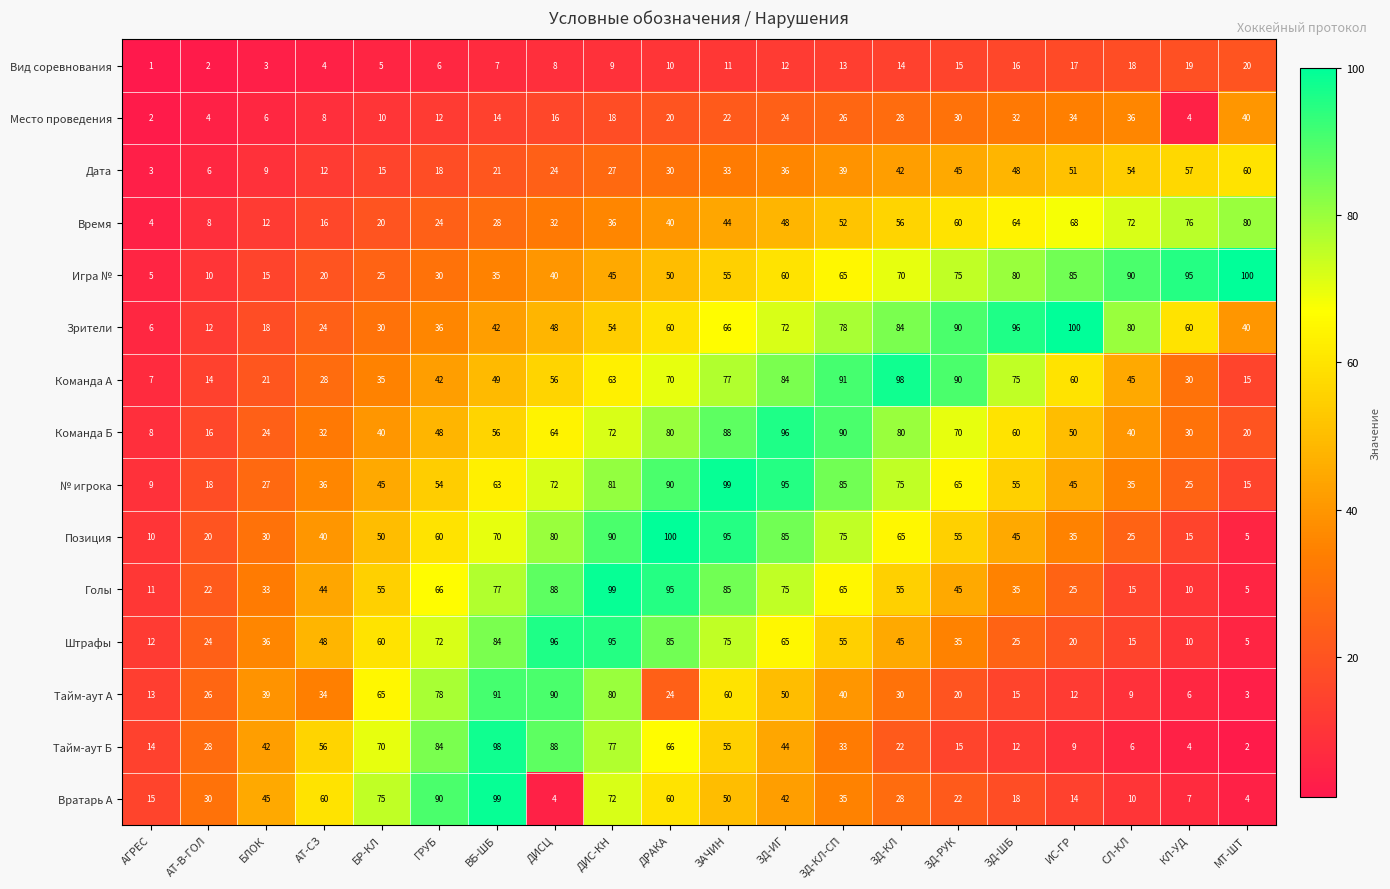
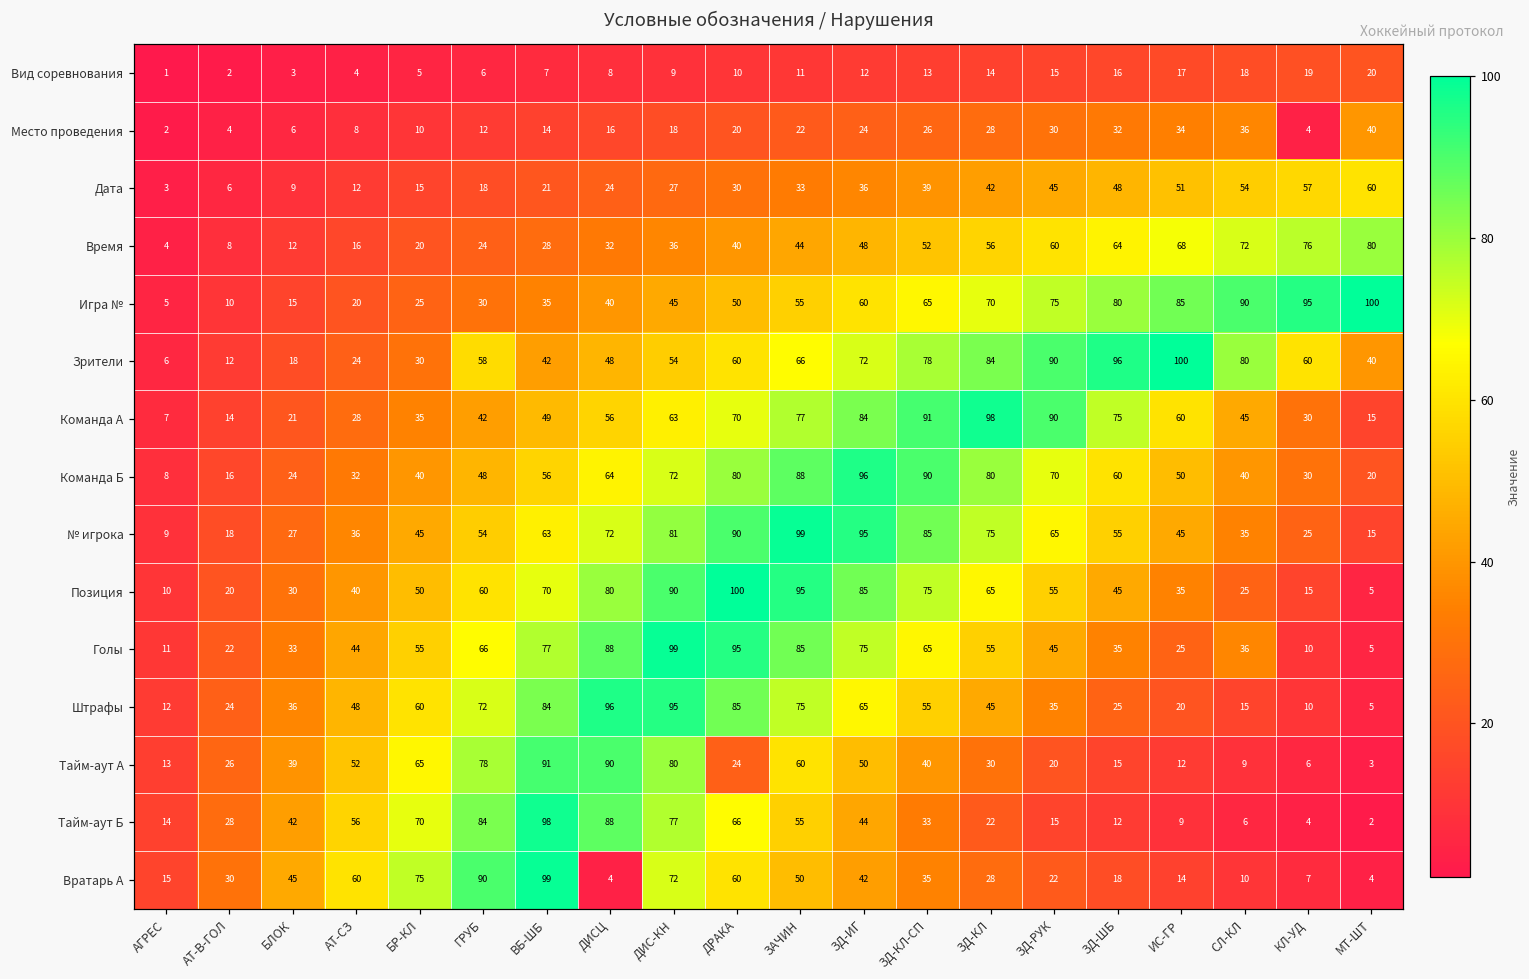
  {
    "Зрители": {
      "АГРЕС": 6,
      "АТ-В-ГОЛ": 12,
      "БЛОК": 18,
      "АТ-СЗ": 24,
      "БР-КЛ": 30,
-     "ГРУБ": 36,
+     "ГРУБ": 58,
      "ВБ-ШБ": 42,
      "ДИСЦ": 48,
      "ДИС-КН": 54,
      "ДРАКА": 60,
      "ЗАЧИН": 66,
      "ЗД-ИГ": 72,
      "ЗД-КЛ-СП": 78,
      "ЗД-КЛ": 84,
      "ЗД-РУК": 90,
      "ЗД-ШБ": 96,
      "ИС-ГР": 100,
      "СЛ-КЛ": 80,
      "КЛ-УД": 60,
      "МТ-ШТ": 40
    },
    "Голы": {
      "АГРЕС": 11,
      "АТ-В-ГОЛ": 22,
      "БЛОК": 33,
      "АТ-СЗ": 44,
      "БР-КЛ": 55,
      "ГРУБ": 66,
      "ВБ-ШБ": 77,
      "ДИСЦ": 88,
      "ДИС-КН": 99,
      "ДРАКА": 95,
      "ЗАЧИН": 85,
      "ЗД-ИГ": 75,
      "ЗД-КЛ-СП": 65,
      "ЗД-КЛ": 55,
      "ЗД-РУК": 45,
      "ЗД-ШБ": 35,
      "ИС-ГР": 25,
-     "СЛ-КЛ": 15,
+     "СЛ-КЛ": 36,
      "КЛ-УД": 10,
      "МТ-ШТ": 5
    },
    "Тайм-аут А": {
      "АГРЕС": 13,
      "АТ-В-ГОЛ": 26,
      "БЛОК": 39,
-     "АТ-СЗ": 34,
+     "АТ-СЗ": 52,
      "БР-КЛ": 65,
      "ГРУБ": 78,
      "ВБ-ШБ": 91,
      "ДИСЦ": 90,
      "ДИС-КН": 80,
      "ДРАКА": 24,
      "ЗАЧИН": 60,
      "ЗД-ИГ": 50,
      "ЗД-КЛ-СП": 40,
      "ЗД-КЛ": 30,
      "ЗД-РУК": 20,
      "ЗД-ШБ": 15,
      "ИС-ГР": 12,
      "СЛ-КЛ": 9,
      "КЛ-УД": 6,
      "МТ-ШТ": 3
    }
  }
